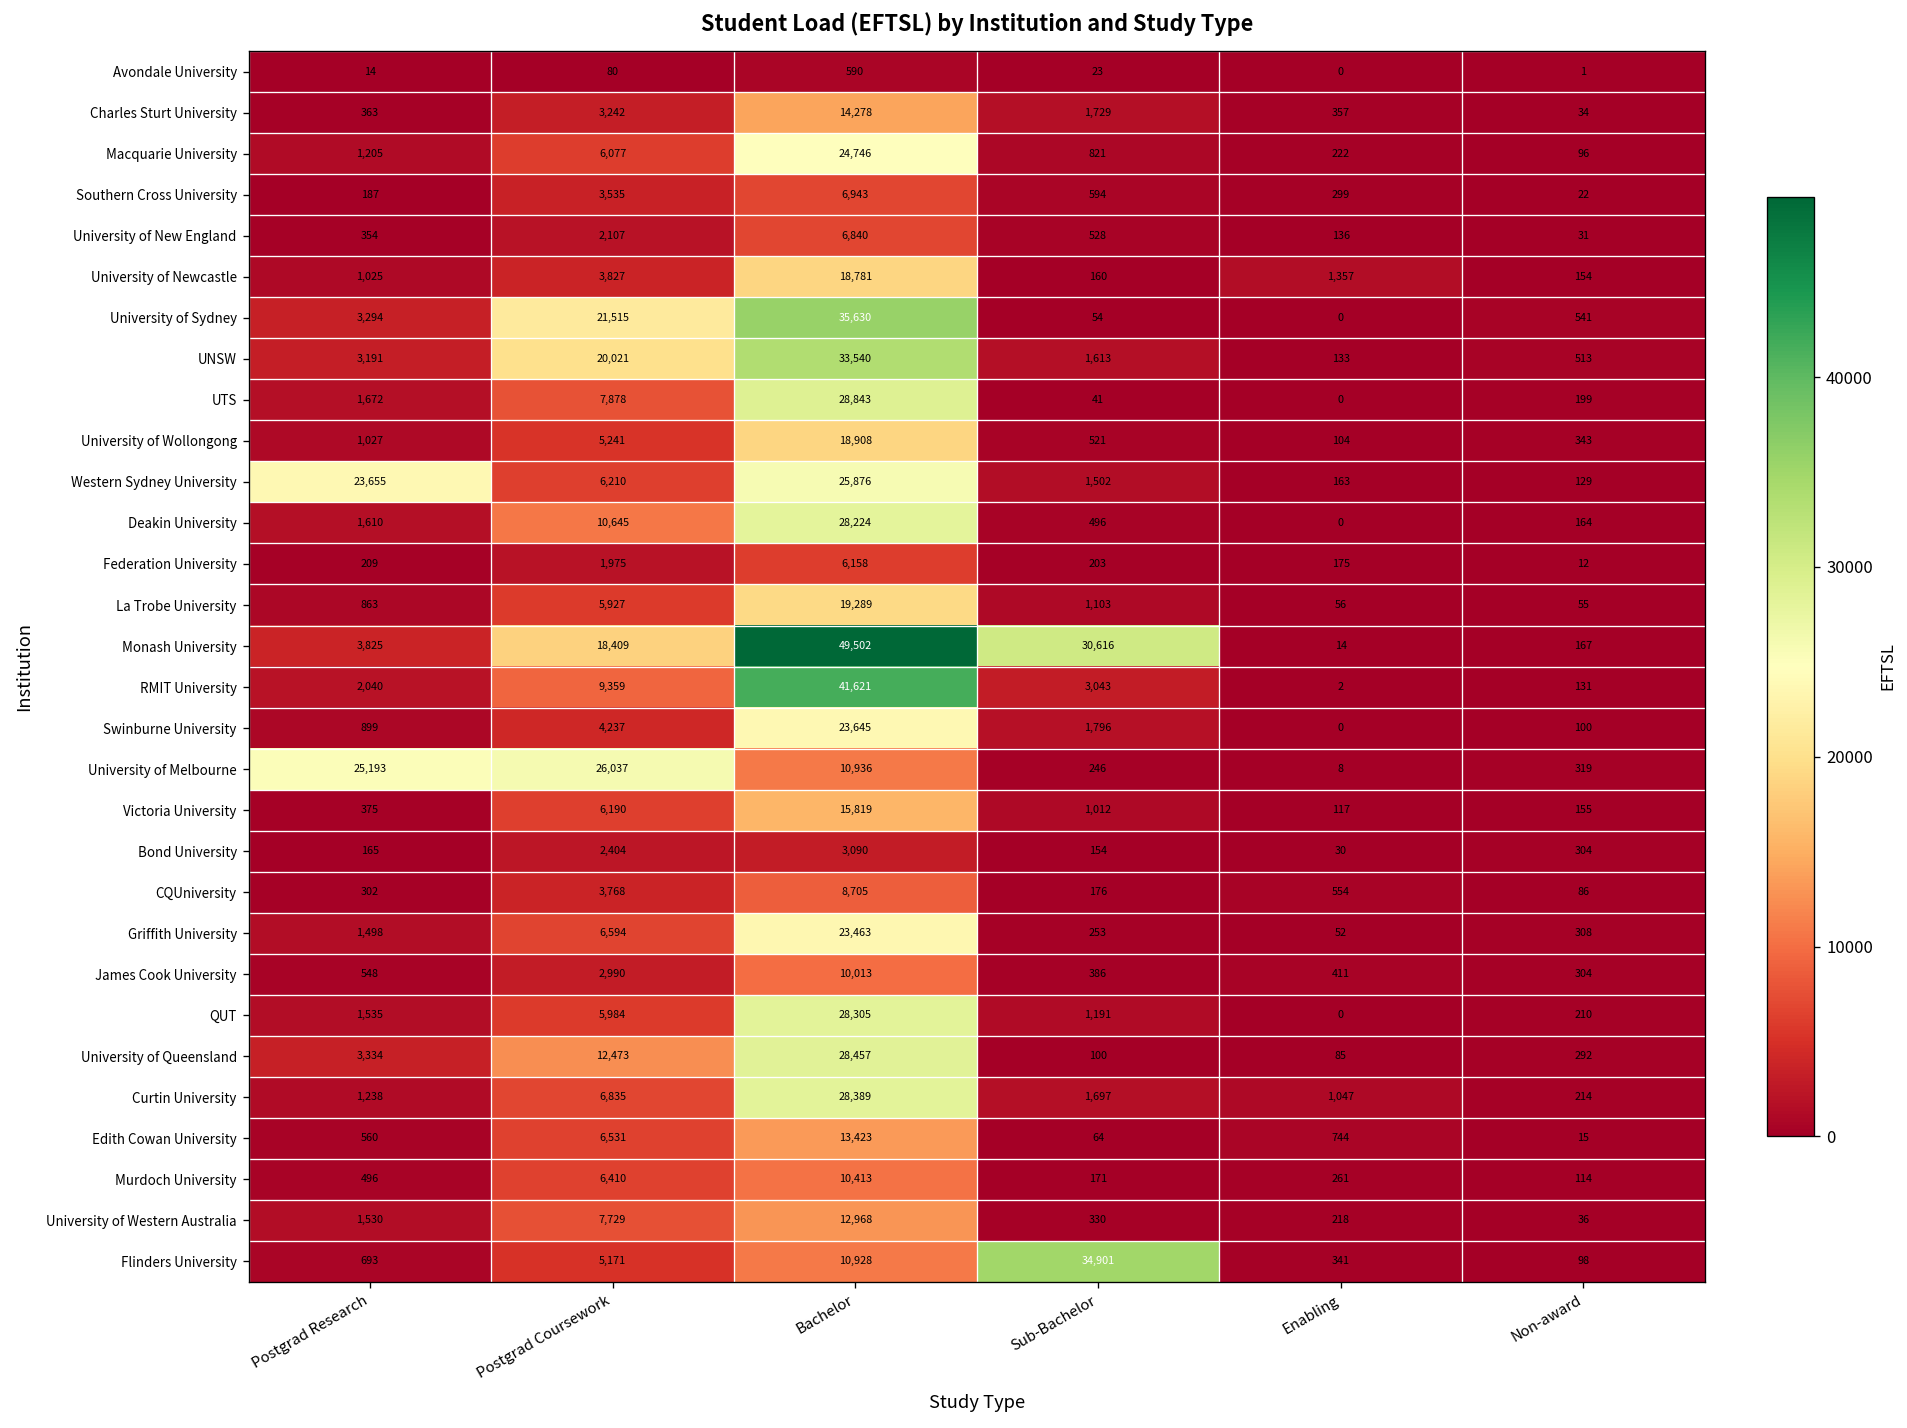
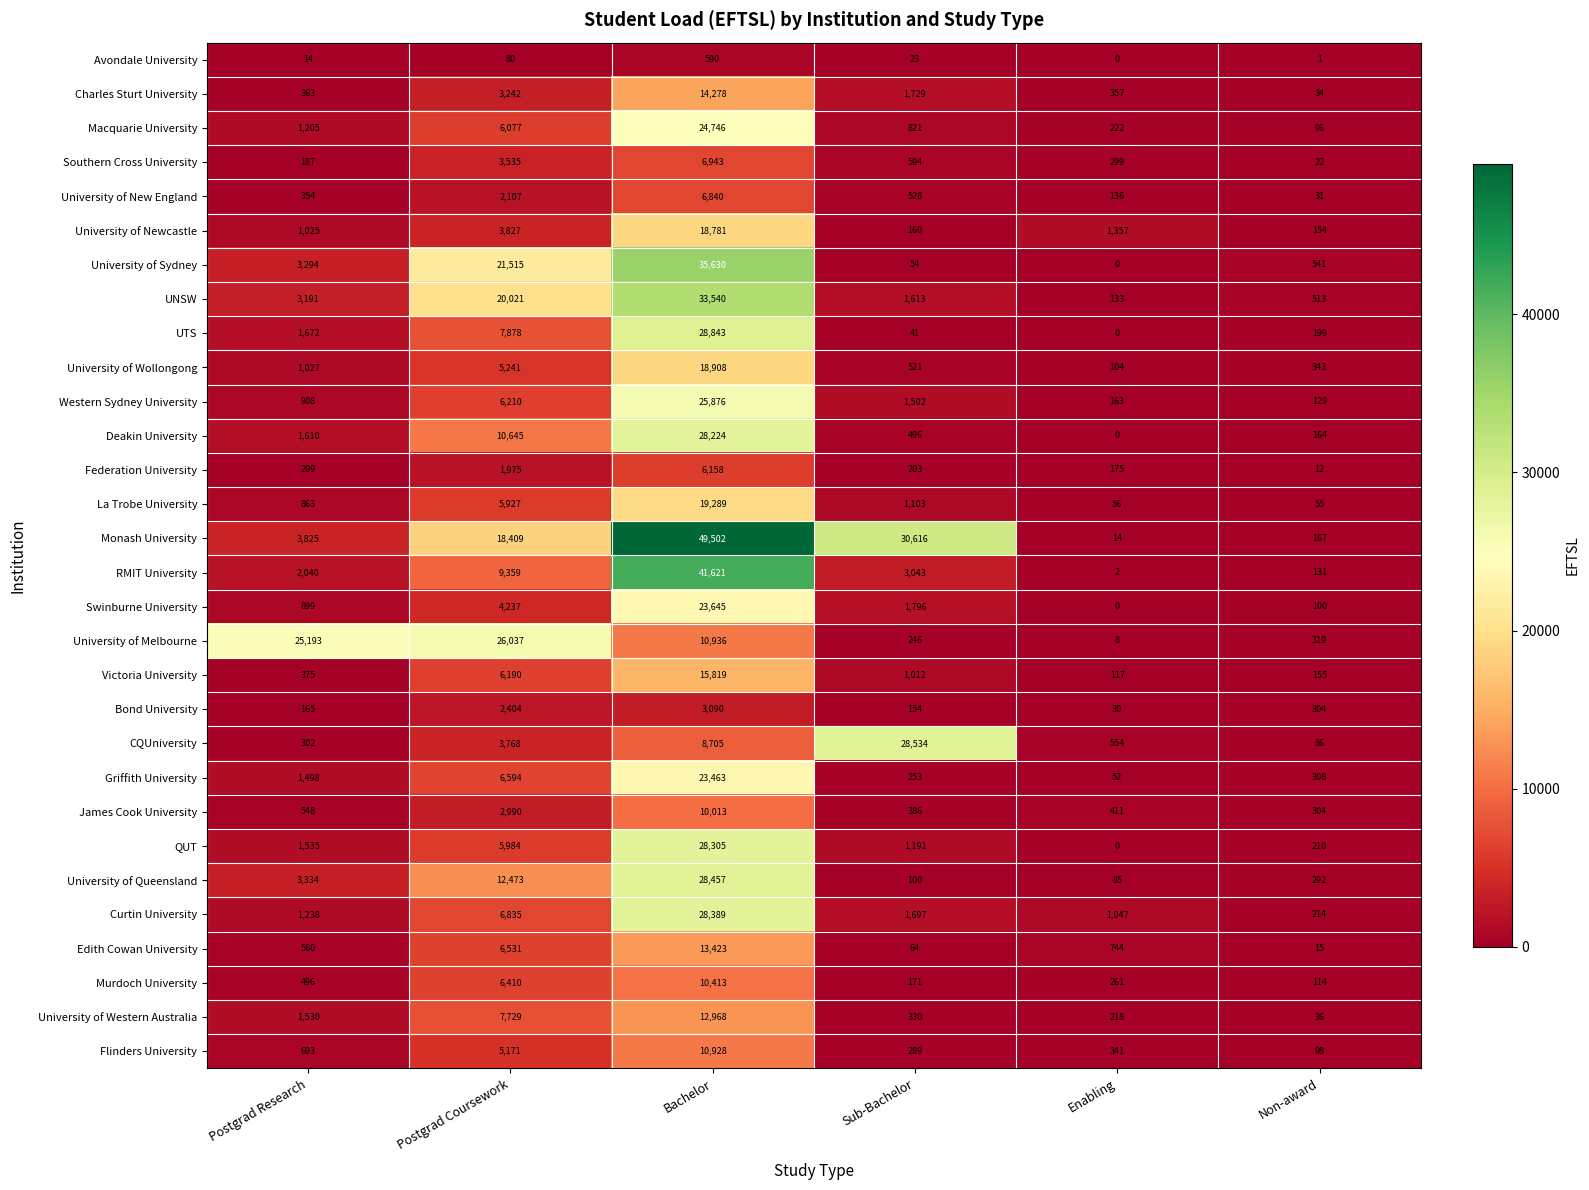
  {
    "Avondale University": {
      "Postgrad Research": "14",
      "Postgrad Coursework": "80",
      "Bachelor": "590",
      "Sub-Bachelor": "23",
      "Enabling": "0",
      "Non-award": "1"
    },
    "Charles Sturt University": {
      "Postgrad Research": "363",
      "Postgrad Coursework": "3,242",
      "Bachelor": "14,278",
      "Sub-Bachelor": "1,729",
      "Enabling": "357",
      "Non-award": "34"
    },
    "Macquarie University": {
      "Postgrad Research": "1,205",
      "Postgrad Coursework": "6,077",
      "Bachelor": "24,746",
      "Sub-Bachelor": "821",
      "Enabling": "222",
      "Non-award": "96"
    },
    "Southern Cross University": {
      "Postgrad Research": "187",
      "Postgrad Coursework": "3,535",
      "Bachelor": "6,943",
      "Sub-Bachelor": "594",
      "Enabling": "299",
      "Non-award": "22"
    },
    "University of New England": {
      "Postgrad Research": "354",
      "Postgrad Coursework": "2,107",
      "Bachelor": "6,840",
      "Sub-Bachelor": "528",
      "Enabling": "136",
      "Non-award": "31"
    },
    "University of Newcastle": {
      "Postgrad Research": "1,025",
      "Postgrad Coursework": "3,827",
      "Bachelor": "18,781",
      "Sub-Bachelor": "160",
      "Enabling": "1,357",
      "Non-award": "154"
    },
    "University of Sydney": {
      "Postgrad Research": "3,294",
      "Postgrad Coursework": "21,515",
      "Bachelor": "35,630",
      "Sub-Bachelor": "54",
      "Enabling": "0",
      "Non-award": "541"
    },
    "UNSW": {
      "Postgrad Research": "3,191",
      "Postgrad Coursework": "20,021",
      "Bachelor": "33,540",
      "Sub-Bachelor": "1,613",
      "Enabling": "133",
      "Non-award": "513"
    },
    "UTS": {
      "Postgrad Research": "1,672",
      "Postgrad Coursework": "7,878",
      "Bachelor": "28,843",
      "Sub-Bachelor": "41",
      "Enabling": "0",
      "Non-award": "199"
    },
    "University of Wollongong": {
      "Postgrad Research": "1,027",
      "Postgrad Coursework": "5,241",
      "Bachelor": "18,908",
      "Sub-Bachelor": "521",
      "Enabling": "104",
      "Non-award": "343"
    },
    "Western Sydney University": {
-     "Postgrad Research": "23,655",
+     "Postgrad Research": "908",
      "Postgrad Coursework": "6,210",
      "Bachelor": "25,876",
      "Sub-Bachelor": "1,502",
      "Enabling": "163",
      "Non-award": "129"
    },
    "Deakin University": {
      "Postgrad Research": "1,610",
      "Postgrad Coursework": "10,645",
      "Bachelor": "28,224",
      "Sub-Bachelor": "496",
      "Enabling": "0",
      "Non-award": "164"
    },
    "Federation University": {
      "Postgrad Research": "209",
      "Postgrad Coursework": "1,975",
      "Bachelor": "6,158",
      "Sub-Bachelor": "203",
      "Enabling": "175",
      "Non-award": "12"
    },
    "La Trobe University": {
      "Postgrad Research": "863",
      "Postgrad Coursework": "5,927",
      "Bachelor": "19,289",
      "Sub-Bachelor": "1,103",
      "Enabling": "56",
      "Non-award": "55"
    },
    "Monash University": {
      "Postgrad Research": "3,825",
      "Postgrad Coursework": "18,409",
      "Bachelor": "49,502",
      "Sub-Bachelor": "30,616",
      "Enabling": "14",
      "Non-award": "167"
    },
    "RMIT University": {
      "Postgrad Research": "2,040",
      "Postgrad Coursework": "9,359",
      "Bachelor": "41,621",
      "Sub-Bachelor": "3,043",
      "Enabling": "2",
      "Non-award": "131"
    },
    "Swinburne University": {
      "Postgrad Research": "899",
      "Postgrad Coursework": "4,237",
      "Bachelor": "23,645",
      "Sub-Bachelor": "1,796",
      "Enabling": "0",
      "Non-award": "100"
    },
    "University of Melbourne": {
      "Postgrad Research": "25,193",
      "Postgrad Coursework": "26,037",
      "Bachelor": "10,936",
      "Sub-Bachelor": "246",
      "Enabling": "8",
      "Non-award": "319"
    },
    "Victoria University": {
      "Postgrad Research": "375",
      "Postgrad Coursework": "6,190",
      "Bachelor": "15,819",
      "Sub-Bachelor": "1,012",
      "Enabling": "117",
      "Non-award": "155"
    },
    "Bond University": {
      "Postgrad Research": "165",
      "Postgrad Coursework": "2,404",
      "Bachelor": "3,090",
      "Sub-Bachelor": "154",
      "Enabling": "30",
      "Non-award": "304"
    },
    "CQUniversity": {
      "Postgrad Research": "302",
      "Postgrad Coursework": "3,768",
      "Bachelor": "8,705",
-     "Sub-Bachelor": "176",
+     "Sub-Bachelor": "28,534",
      "Enabling": "554",
      "Non-award": "86"
    },
    "Griffith University": {
      "Postgrad Research": "1,498",
      "Postgrad Coursework": "6,594",
      "Bachelor": "23,463",
      "Sub-Bachelor": "253",
      "Enabling": "52",
      "Non-award": "308"
    },
    "James Cook University": {
      "Postgrad Research": "548",
      "Postgrad Coursework": "2,990",
      "Bachelor": "10,013",
      "Sub-Bachelor": "386",
      "Enabling": "411",
      "Non-award": "304"
    },
    "QUT": {
      "Postgrad Research": "1,535",
      "Postgrad Coursework": "5,984",
      "Bachelor": "28,305",
      "Sub-Bachelor": "1,191",
      "Enabling": "0",
      "Non-award": "210"
    },
    "University of Queensland": {
      "Postgrad Research": "3,334",
      "Postgrad Coursework": "12,473",
      "Bachelor": "28,457",
      "Sub-Bachelor": "100",
      "Enabling": "85",
      "Non-award": "292"
    },
    "Curtin University": {
      "Postgrad Research": "1,238",
      "Postgrad Coursework": "6,835",
      "Bachelor": "28,389",
      "Sub-Bachelor": "1,697",
      "Enabling": "1,047",
      "Non-award": "214"
    },
    "Edith Cowan University": {
      "Postgrad Research": "560",
      "Postgrad Coursework": "6,531",
      "Bachelor": "13,423",
      "Sub-Bachelor": "64",
      "Enabling": "744",
      "Non-award": "15"
    },
    "Murdoch University": {
      "Postgrad Research": "496",
      "Postgrad Coursework": "6,410",
      "Bachelor": "10,413",
      "Sub-Bachelor": "171",
      "Enabling": "261",
      "Non-award": "114"
    },
    "University of Western Australia": {
      "Postgrad Research": "1,530",
      "Postgrad Coursework": "7,729",
      "Bachelor": "12,968",
      "Sub-Bachelor": "330",
      "Enabling": "218",
      "Non-award": "36"
    },
    "Flinders University": {
      "Postgrad Research": "693",
      "Postgrad Coursework": "5,171",
      "Bachelor": "10,928",
-     "Sub-Bachelor": "34,901",
+     "Sub-Bachelor": "289",
      "Enabling": "341",
      "Non-award": "98"
    }
  }
